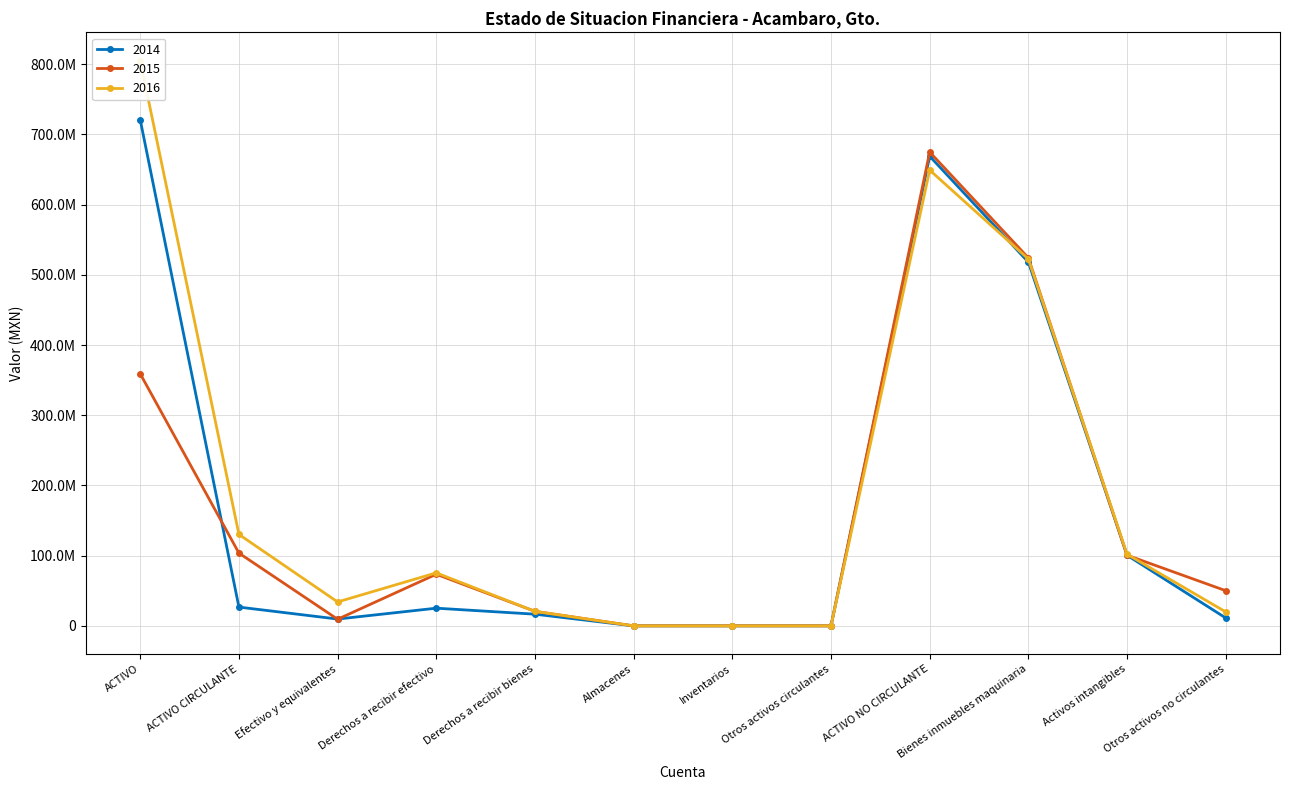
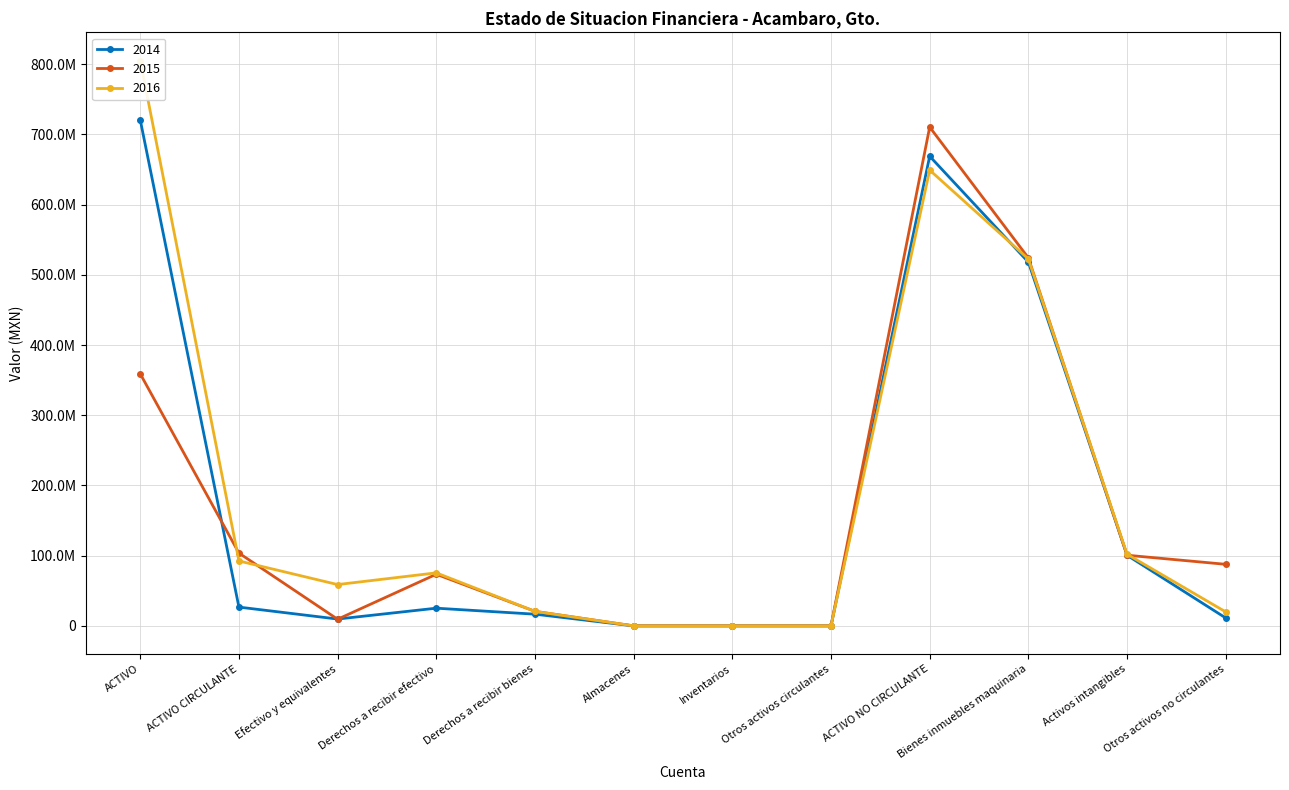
  {
    "2014": {
      "ACTIVO": 720000000,
      "ACTIVO CIRCULANTE": 30000000,
      "Derechos a recibir efectivo": 30000000,
      "Derechos a recibir bienes": 20000000,
      "ACTIVO NO CIRCULANTE": 670000000,
      "Bienes inmuebles maquinaria": 520000000,
      "Otros activos no circulantes": 10000000
    },
    "2015": {
      "ACTIVO": 360000000,
      "ACTIVO CIRCULANTE": 100000000,
-     "ACTIVO NO CIRCULANTE": 670000000,
-     "Otros activos no circulantes": 50000000
+     "ACTIVO NO CIRCULANTE": 710000000,
+     "Otros activos no circulantes": 90000000
    },
    "2016": {
-     "ACTIVO CIRCULANTE": 130000000,
-     "Efectivo y equivalentes": 30000000,
+     "ACTIVO CIRCULANTE": 90000000,
+     "Efectivo y equivalentes": 60000000,
      "ACTIVO NO CIRCULANTE": 650000000,
      "Otros activos no circulantes": 20000000
    }
  }
